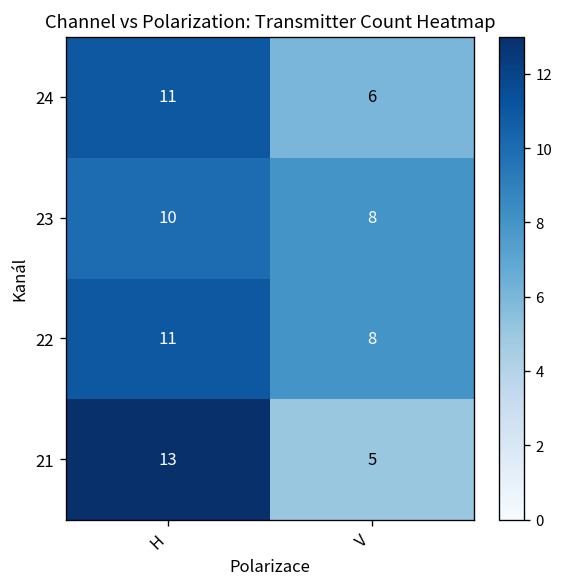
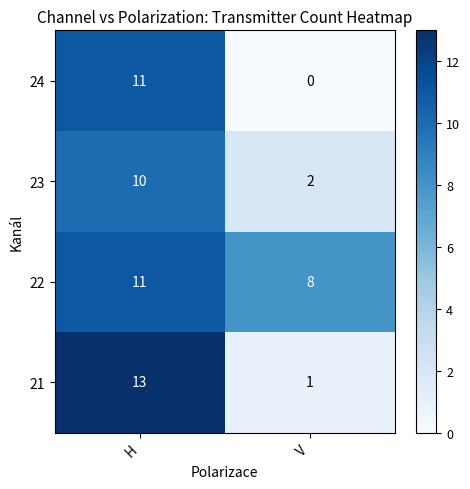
  {
    "24": {
      "H": 11,
-     "V": 6
+     "V": 0
    },
    "23": {
      "H": 10,
-     "V": 8
+     "V": 2
    },
    "22": {
      "H": 11,
      "V": 8
    },
    "21": {
      "H": 13,
-     "V": 5
+     "V": 1
    }
  }
